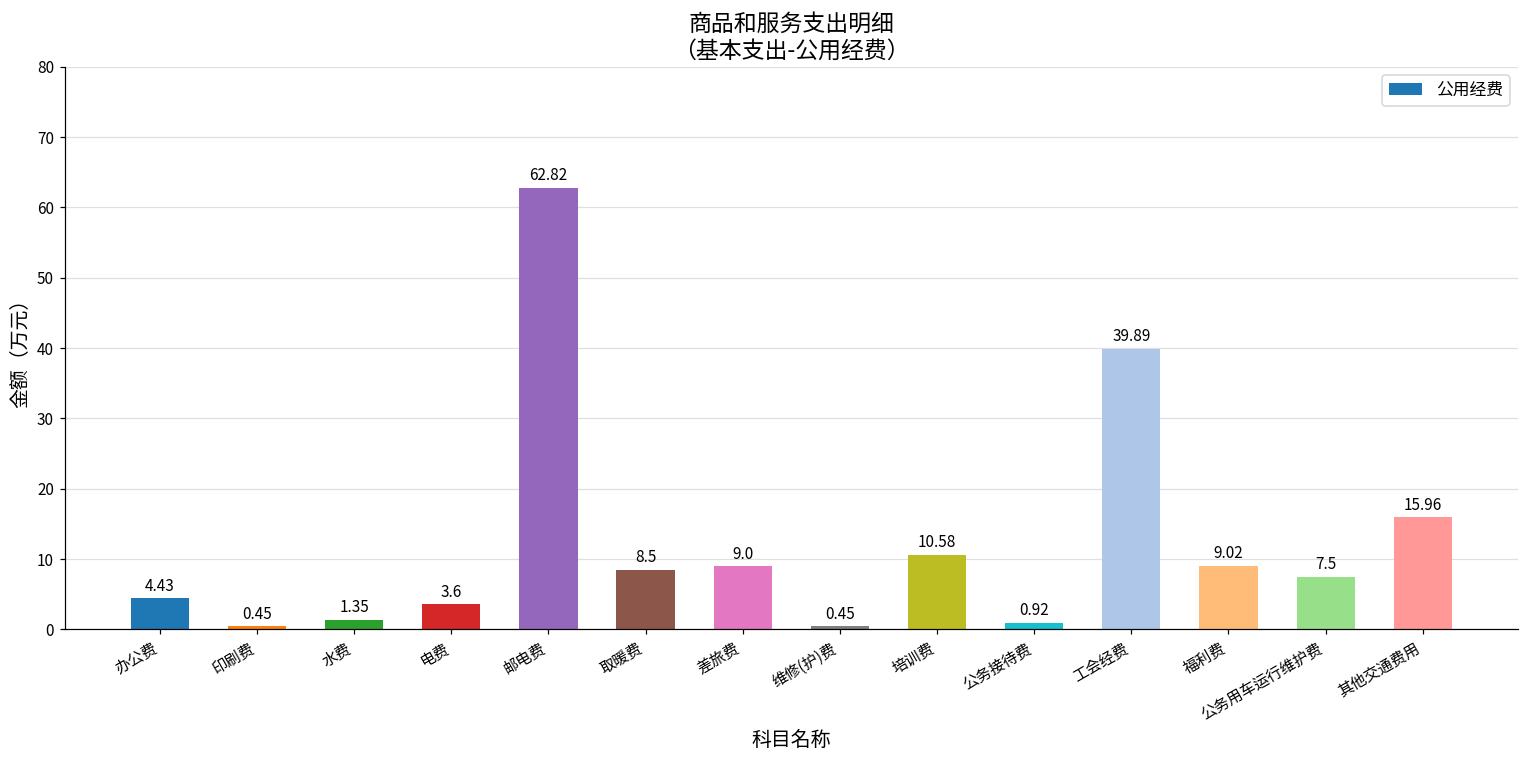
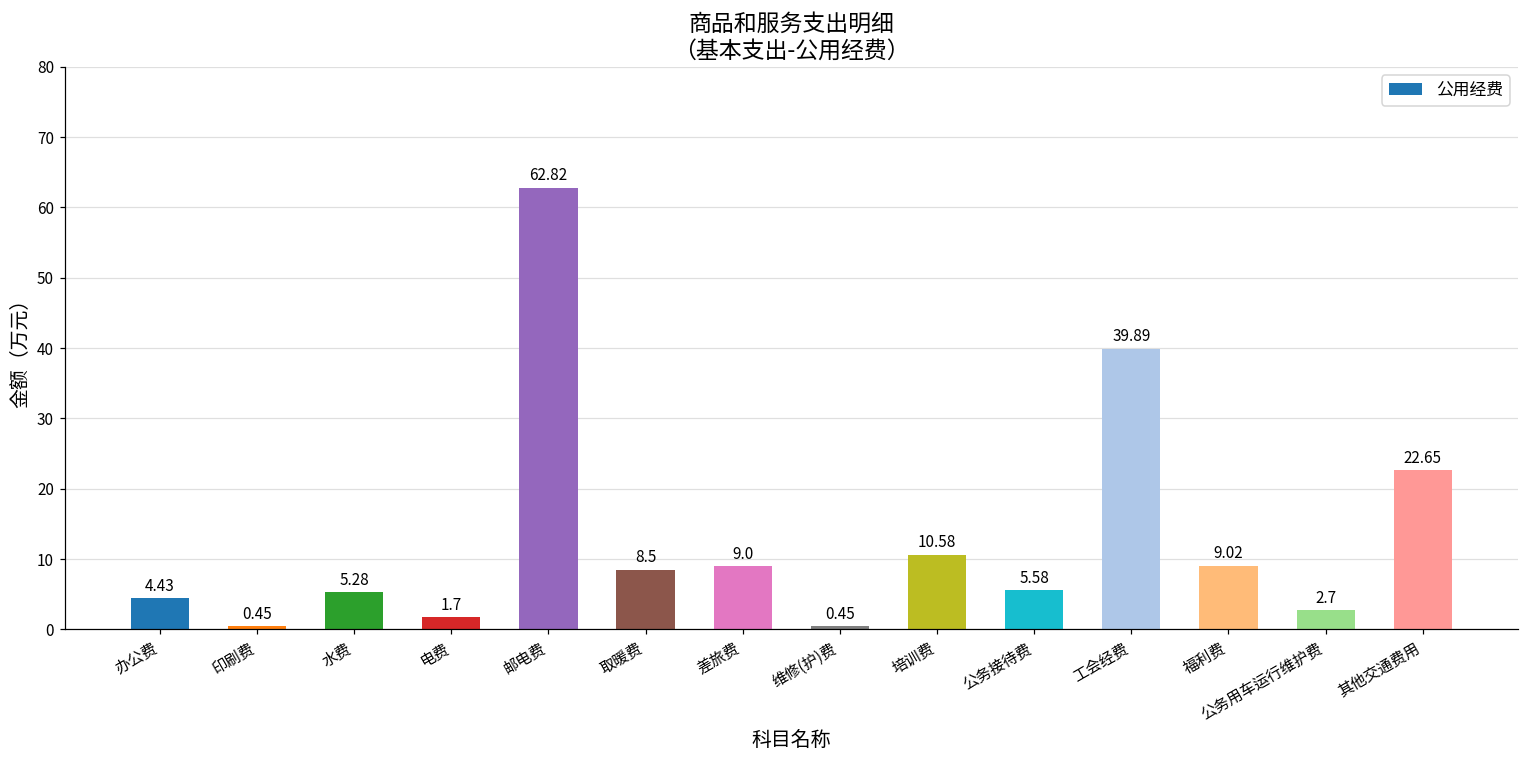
  {
    "办公费": 4.43,
    "印刷费": 0.45,
-   "水费": 1.35,
-   "电费": 3.6,
+   "水费": 5.28,
+   "电费": 1.7,
    "邮电费": 62.82,
    "取暖费": 8.5,
    "差旅费": 9.0,
    "维修(护)费": 0.45,
    "培训费": 10.58,
-   "公务接待费": 0.92,
+   "公务接待费": 5.58,
    "工会经费": 39.89,
    "福利费": 9.02,
-   "公务用车运行维护费": 7.5,
-   "其他交通费用": 15.96
+   "公务用车运行维护费": 2.7,
+   "其他交通费用": 22.65
  }
